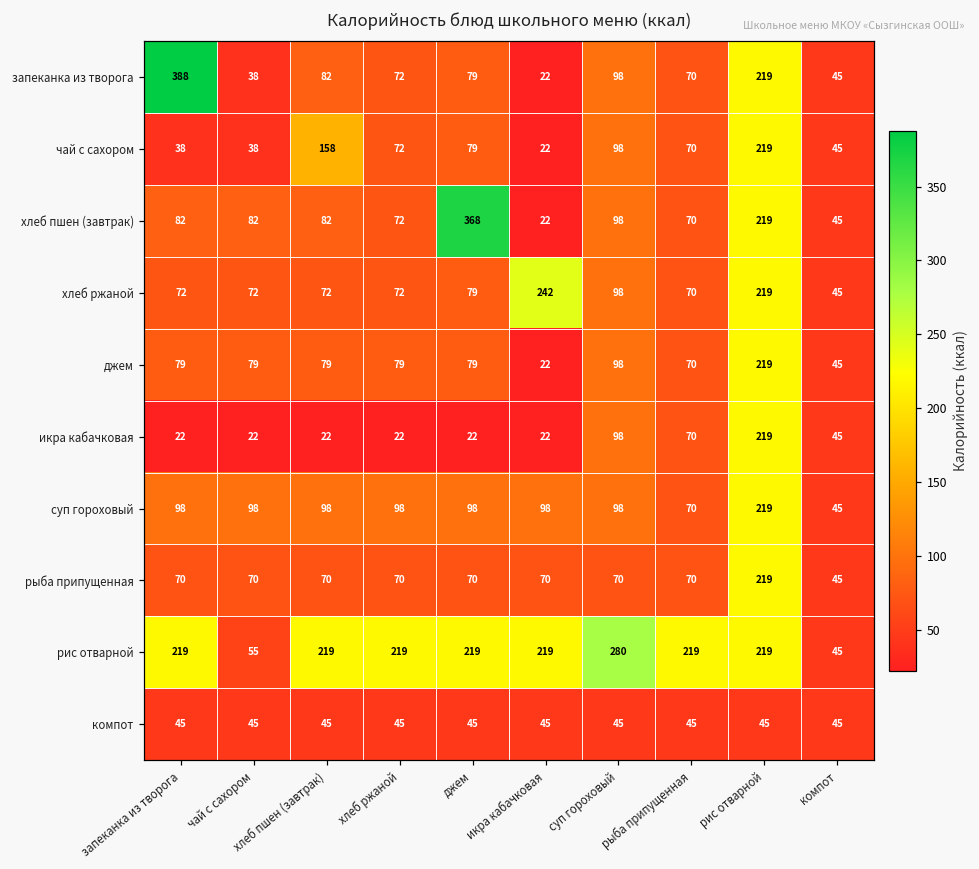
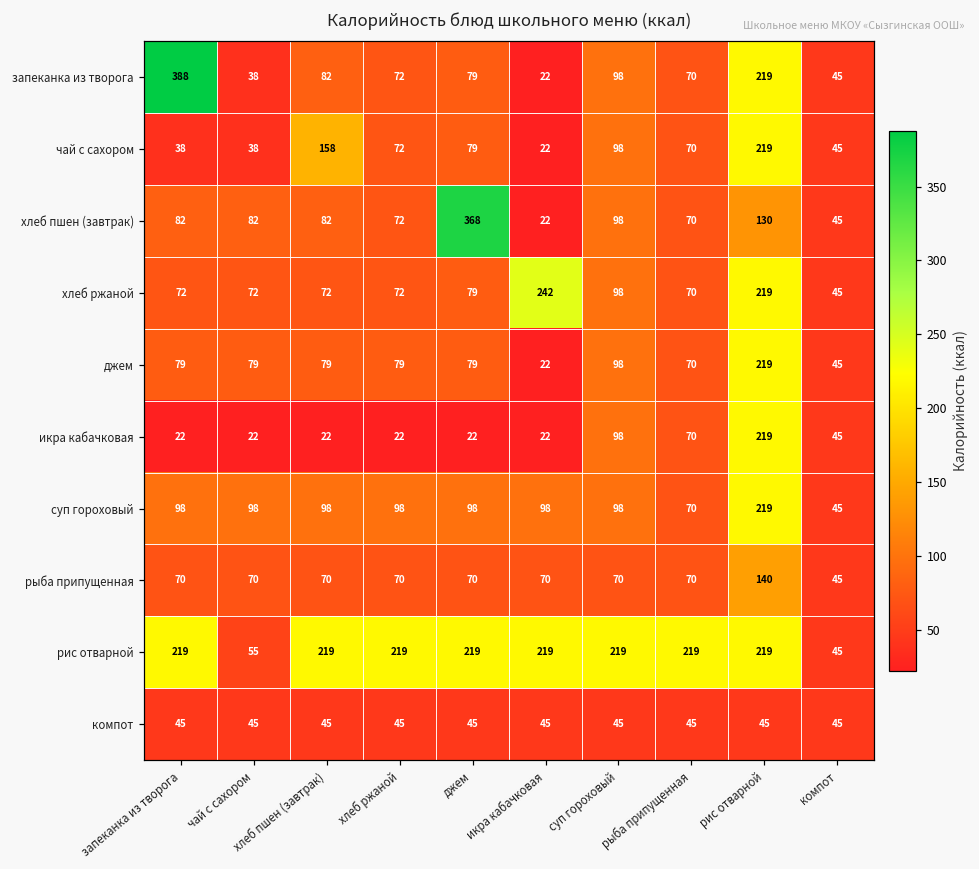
  {
    "запеканка из творога": {
      "запеканка из творога": 388,
      "чай с сахором": 38,
      "хлеб пшен (завтрак)": 82,
      "хлеб ржаной": 72,
      "джем": 79,
      "икра кабачковая": 22,
      "суп гороховый": 98,
      "рыба припущенная": 70,
      "рис отварной": 219,
      "компот": 45
    },
    "чай с сахором": {
      "запеканка из творога": 38,
      "чай с сахором": 38,
      "хлеб пшен (завтрак)": 158,
      "хлеб ржаной": 72,
      "джем": 79,
      "икра кабачковая": 22,
      "суп гороховый": 98,
      "рыба припущенная": 70,
      "рис отварной": 219,
      "компот": 45
    },
    "хлеб пшен (завтрак)": {
      "запеканка из творога": 82,
      "чай с сахором": 82,
      "хлеб пшен (завтрак)": 82,
      "хлеб ржаной": 72,
      "джем": 368,
      "икра кабачковая": 22,
      "суп гороховый": 98,
      "рыба припущенная": 70,
-     "рис отварной": 219,
+     "рис отварной": 130,
      "компот": 45
    },
    "хлеб ржаной": {
      "запеканка из творога": 72,
      "чай с сахором": 72,
      "хлеб пшен (завтрак)": 72,
      "хлеб ржаной": 72,
      "джем": 79,
      "икра кабачковая": 242,
      "суп гороховый": 98,
      "рыба припущенная": 70,
      "рис отварной": 219,
      "компот": 45
    },
    "джем": {
      "запеканка из творога": 79,
      "чай с сахором": 79,
      "хлеб пшен (завтрак)": 79,
      "хлеб ржаной": 79,
      "джем": 79,
      "икра кабачковая": 22,
      "суп гороховый": 98,
      "рыба припущенная": 70,
      "рис отварной": 219,
      "компот": 45
    },
    "икра кабачковая": {
      "запеканка из творога": 22,
      "чай с сахором": 22,
      "хлеб пшен (завтрак)": 22,
      "хлеб ржаной": 22,
      "джем": 22,
      "икра кабачковая": 22,
      "суп гороховый": 98,
      "рыба припущенная": 70,
      "рис отварной": 219,
      "компот": 45
    },
    "суп гороховый": {
      "запеканка из творога": 98,
      "чай с сахором": 98,
      "хлеб пшен (завтрак)": 98,
      "хлеб ржаной": 98,
      "джем": 98,
      "икра кабачковая": 98,
      "суп гороховый": 98,
      "рыба припущенная": 70,
      "рис отварной": 219,
      "компот": 45
    },
    "рыба припущенная": {
      "запеканка из творога": 70,
      "чай с сахором": 70,
      "хлеб пшен (завтрак)": 70,
      "хлеб ржаной": 70,
      "джем": 70,
      "икра кабачковая": 70,
      "суп гороховый": 70,
      "рыба припущенная": 70,
-     "рис отварной": 219,
+     "рис отварной": 140,
      "компот": 45
    },
    "рис отварной": {
      "запеканка из творога": 219,
      "чай с сахором": 55,
      "хлеб пшен (завтрак)": 219,
      "хлеб ржаной": 219,
      "джем": 219,
      "икра кабачковая": 219,
-     "суп гороховый": 280,
+     "суп гороховый": 219,
      "рыба припущенная": 219,
      "рис отварной": 219,
      "компот": 45
    },
    "компот": {
      "запеканка из творога": 45,
      "чай с сахором": 45,
      "хлеб пшен (завтрак)": 45,
      "хлеб ржаной": 45,
      "джем": 45,
      "икра кабачковая": 45,
      "суп гороховый": 45,
      "рыба припущенная": 45,
      "рис отварной": 45,
      "компот": 45
    }
  }
